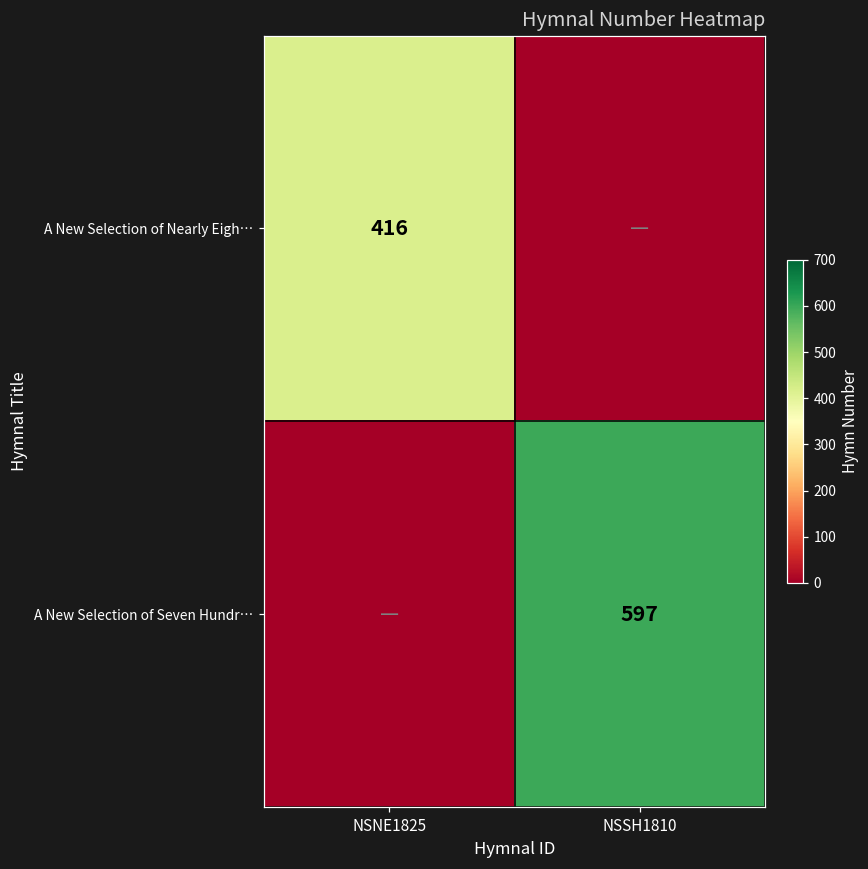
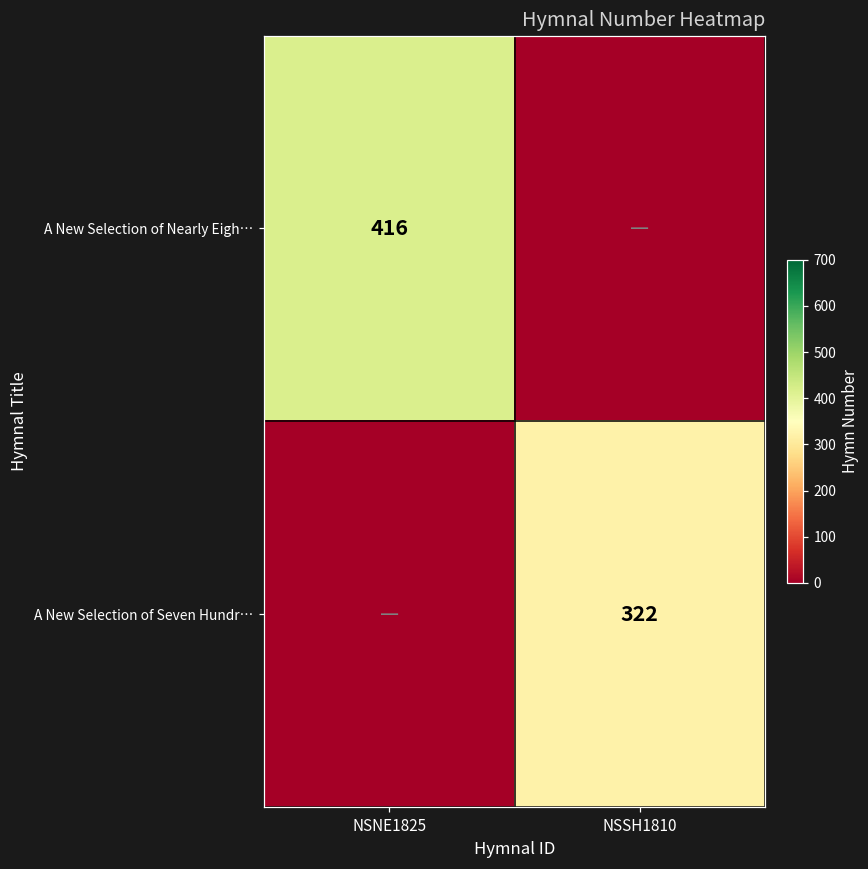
  {
    "A New Selection of Nearly Eigh…": {
      "NSNE1825": 416
    },
    "A New Selection of Seven Hundr…": {
-     "NSSH1810": 597
+     "NSSH1810": 322
    }
  }
